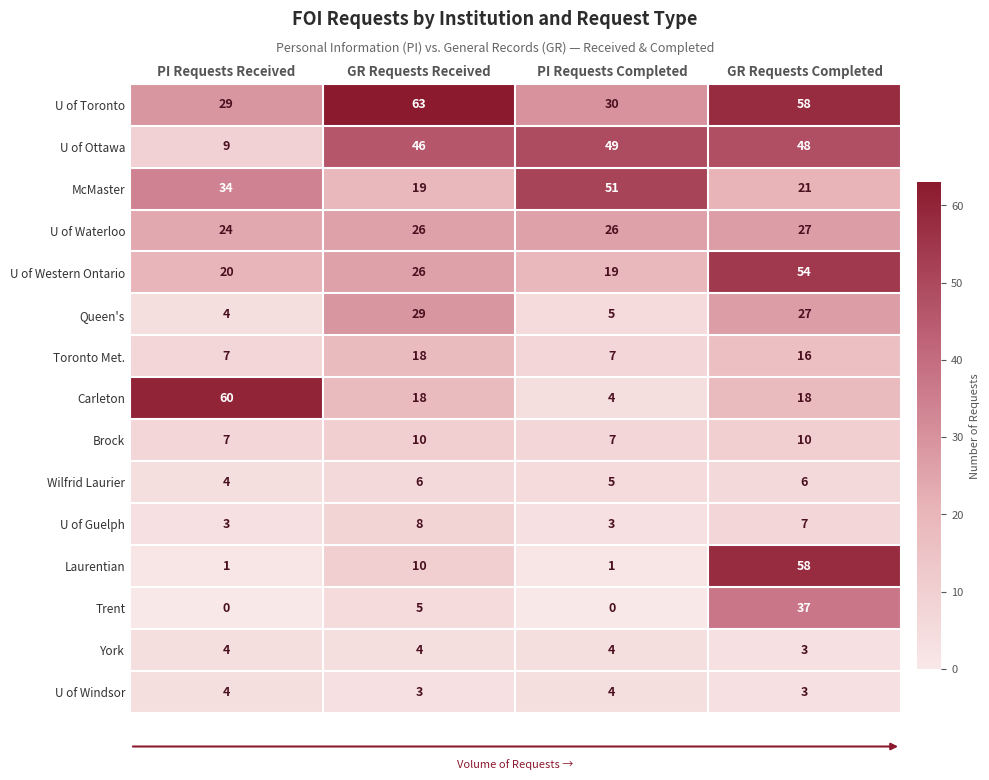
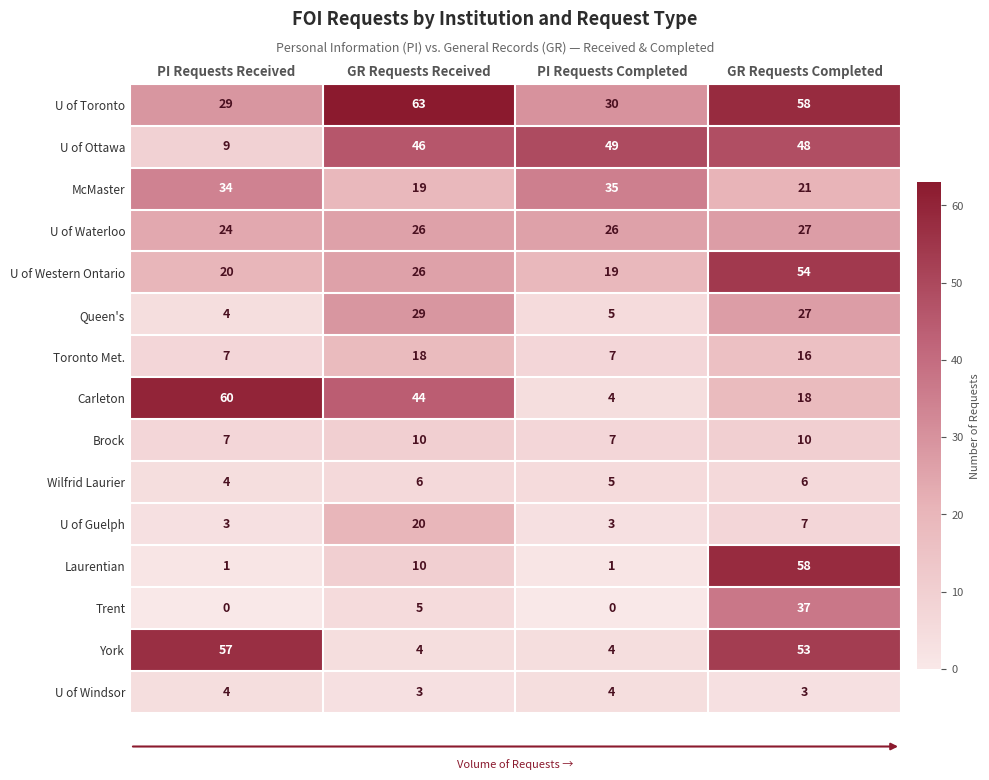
  {
    "U of Toronto": {
      "PI Requests Received": 29,
      "GR Requests Received": 63,
      "PI Requests Completed": 30,
      "GR Requests Completed": 58
    },
    "U of Ottawa": {
      "PI Requests Received": 9,
      "GR Requests Received": 46,
      "PI Requests Completed": 49,
      "GR Requests Completed": 48
    },
    "McMaster": {
      "PI Requests Received": 34,
      "GR Requests Received": 19,
-     "PI Requests Completed": 51,
+     "PI Requests Completed": 35,
      "GR Requests Completed": 21
    },
    "U of Waterloo": {
      "PI Requests Received": 24,
      "GR Requests Received": 26,
      "PI Requests Completed": 26,
      "GR Requests Completed": 27
    },
    "U of Western Ontario": {
      "PI Requests Received": 20,
      "GR Requests Received": 26,
      "PI Requests Completed": 19,
      "GR Requests Completed": 54
    },
    "Queen's": {
      "PI Requests Received": 4,
      "GR Requests Received": 29,
      "PI Requests Completed": 5,
      "GR Requests Completed": 27
    },
    "Toronto Met.": {
      "PI Requests Received": 7,
      "GR Requests Received": 18,
      "PI Requests Completed": 7,
      "GR Requests Completed": 16
    },
    "Carleton": {
      "PI Requests Received": 60,
-     "GR Requests Received": 18,
+     "GR Requests Received": 44,
      "PI Requests Completed": 4,
      "GR Requests Completed": 18
    },
    "Brock": {
      "PI Requests Received": 7,
      "GR Requests Received": 10,
      "PI Requests Completed": 7,
      "GR Requests Completed": 10
    },
    "Wilfrid Laurier": {
      "PI Requests Received": 4,
      "GR Requests Received": 6,
      "PI Requests Completed": 5,
      "GR Requests Completed": 6
    },
    "U of Guelph": {
      "PI Requests Received": 3,
-     "GR Requests Received": 8,
+     "GR Requests Received": 20,
      "PI Requests Completed": 3,
      "GR Requests Completed": 7
    },
    "Laurentian": {
      "PI Requests Received": 1,
      "GR Requests Received": 10,
      "PI Requests Completed": 1,
      "GR Requests Completed": 58
    },
    "Trent": {
      "PI Requests Received": 0,
      "GR Requests Received": 5,
      "PI Requests Completed": 0,
      "GR Requests Completed": 37
    },
    "York": {
-     "PI Requests Received": 4,
+     "PI Requests Received": 57,
      "GR Requests Received": 4,
      "PI Requests Completed": 4,
-     "GR Requests Completed": 3
+     "GR Requests Completed": 53
    },
    "U of Windsor": {
      "PI Requests Received": 4,
      "GR Requests Received": 3,
      "PI Requests Completed": 4,
      "GR Requests Completed": 3
    }
  }
